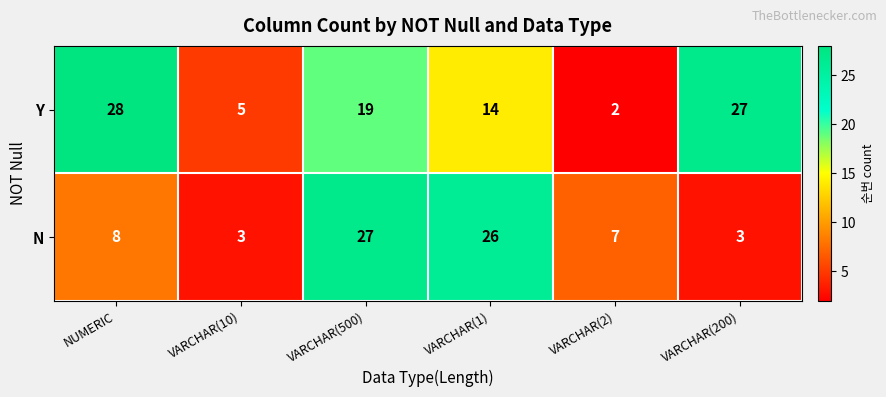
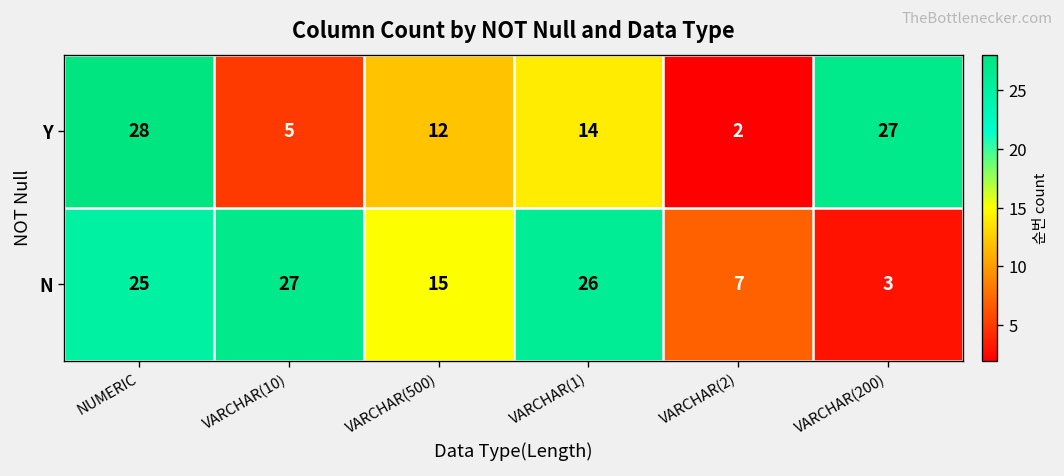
  {
    "Y": {
      "NUMERIC": 28,
      "VARCHAR(10)": 5,
-     "VARCHAR(500)": 19,
+     "VARCHAR(500)": 12,
      "VARCHAR(1)": 14,
      "VARCHAR(2)": 2,
      "VARCHAR(200)": 27
    },
    "N": {
-     "NUMERIC": 8,
-     "VARCHAR(10)": 3,
-     "VARCHAR(500)": 27,
+     "NUMERIC": 25,
+     "VARCHAR(10)": 27,
+     "VARCHAR(500)": 15,
      "VARCHAR(1)": 26,
      "VARCHAR(2)": 7,
      "VARCHAR(200)": 3
    }
  }
